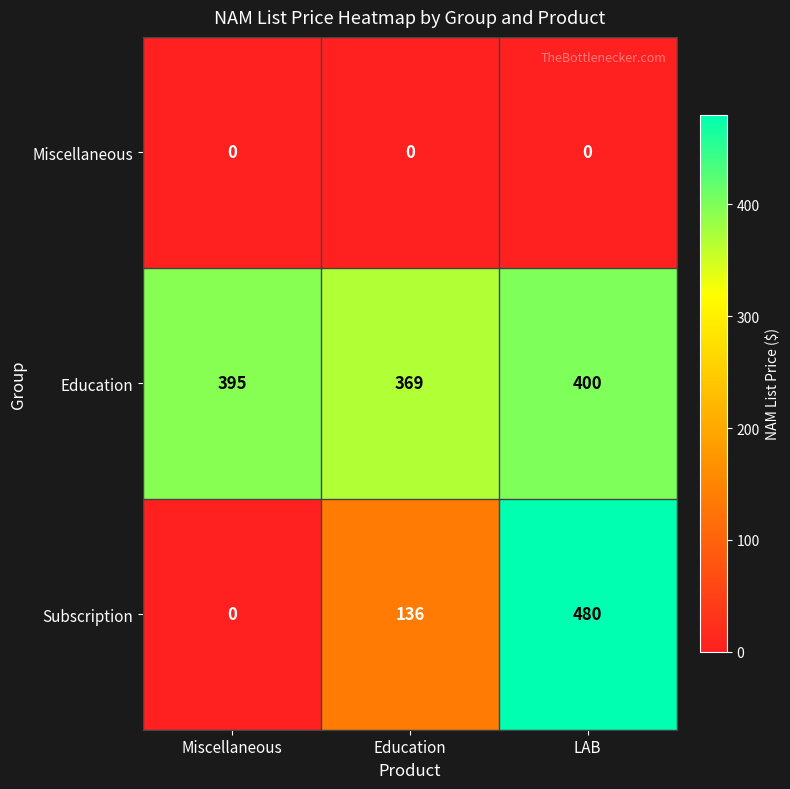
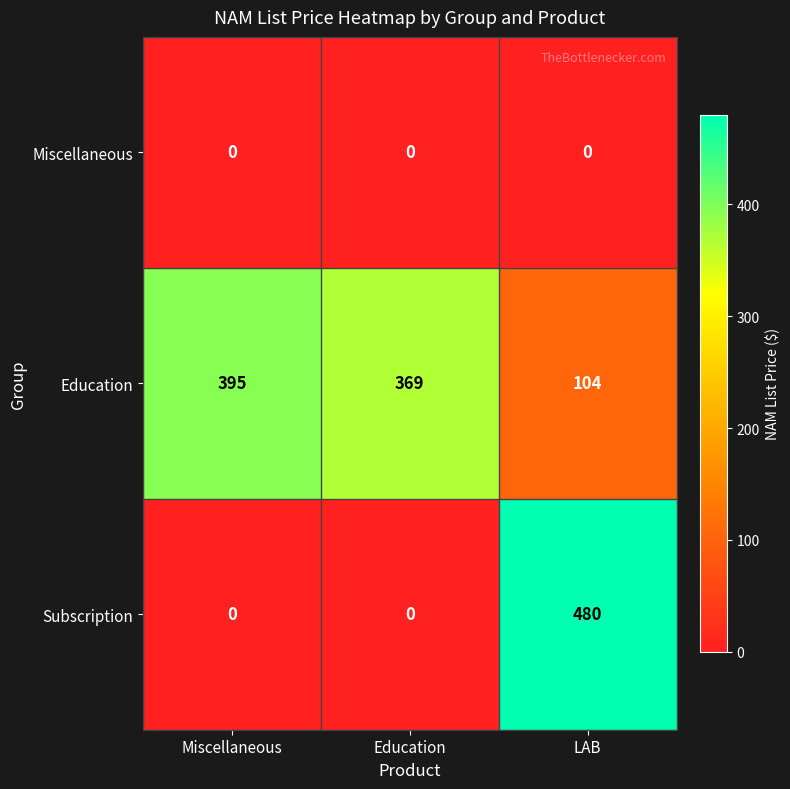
  {
    "Miscellaneous": {
      "Miscellaneous": 0,
      "Education": 0
    },
    "Education": {
      "Miscellaneous": 395,
      "Education": 369,
-     "LAB": 400
+     "LAB": 104
    },
    "Subscription": {
      "Miscellaneous": 0,
-     "Education": 136,
+     "Education": 0,
      "LAB": 480
    }
  }
